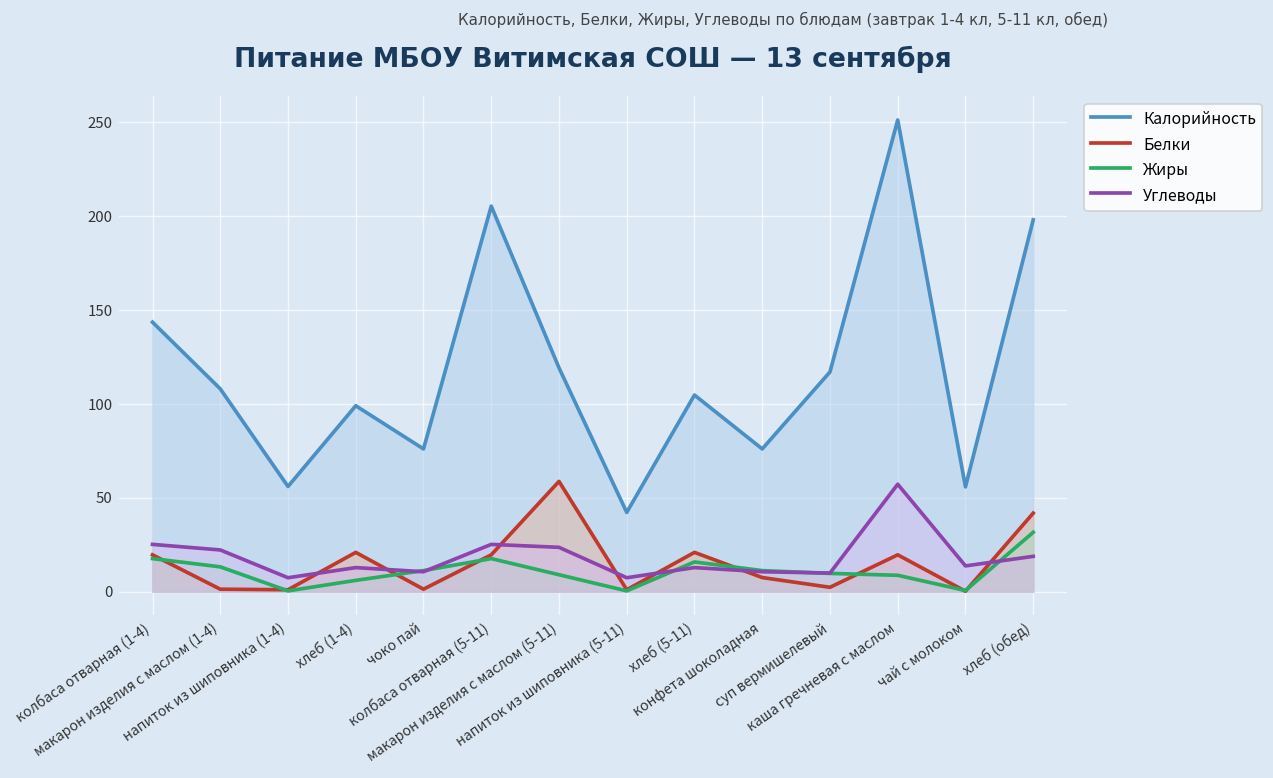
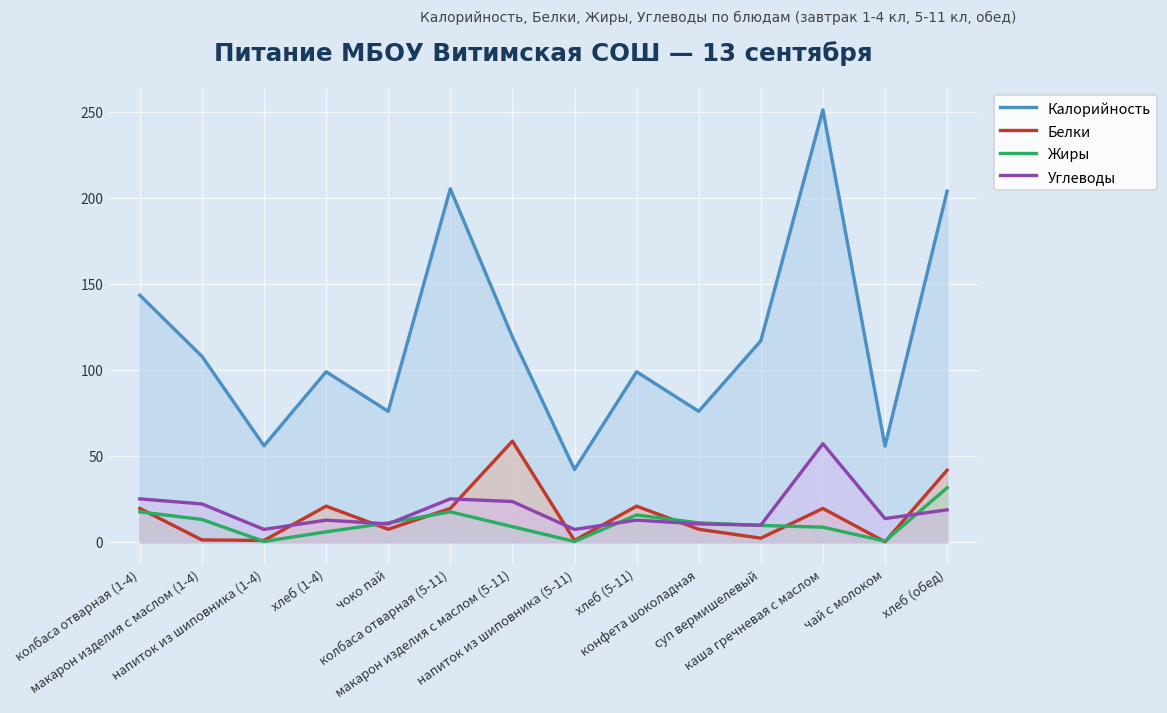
  {
    "Калорийность": {
      "колбаса отварная (1-4)": 144,
      "макарон изделия с маслом (1-4)": 108,
      "напиток из шиповника (1-4)": 56,
      "хлеб (1-4)": 99,
      "чоко пай": 76,
      "колбаса отварная (5-11)": 205,
      "макарон изделия с маслом (5-11)": 119,
      "напиток из шиповника (5-11)": 42,
-     "хлеб (5-11)": 105,
+     "хлеб (5-11)": 99,
      "конфета шоколадная": 76,
      "суп вермишелевый": 117,
      "каша гречневая с маслом": 251,
      "чай с молоком": 56,
-     "хлеб (обед)": 198
+     "хлеб (обед)": 204
    },
    "Белки": {
      "колбаса отварная (1-4)": 20,
      "макарон изделия с маслом (1-4)": 1,
      "хлеб (1-4)": 21,
-     "чоко пай": 1,
+     "чоко пай": 8,
      "колбаса отварная (5-11)": 20,
      "макарон изделия с маслом (5-11)": 59,
      "хлеб (5-11)": 21,
      "конфета шоколадная": 8,
      "суп вермишелевый": 2,
      "каша гречневая с маслом": 20,
      "хлеб (обед)": 42
    },
    "Жиры": {
      "колбаса отварная (1-4)": 18,
      "макарон изделия с маслом (1-4)": 13,
      "хлеб (1-4)": 6,
      "колбаса отварная (5-11)": 18,
      "макарон изделия с маслом (5-11)": 9,
      "хлеб (5-11)": 16,
      "каша гречневая с маслом": 9,
      "хлеб (обед)": 32
    },
    "Углеводы": {
      "колбаса отварная (1-4)": 25,
      "макарон изделия с маслом (1-4)": 22,
      "напиток из шиповника (1-4)": 7,
      "хлеб (1-4)": 13,
      "колбаса отварная (5-11)": 25,
      "макарон изделия с маслом (5-11)": 24,
      "напиток из шиповника (5-11)": 7,
      "хлеб (5-11)": 13,
      "каша гречневая с маслом": 57,
      "чай с молоком": 14,
      "хлеб (обед)": 19
    }
  }
